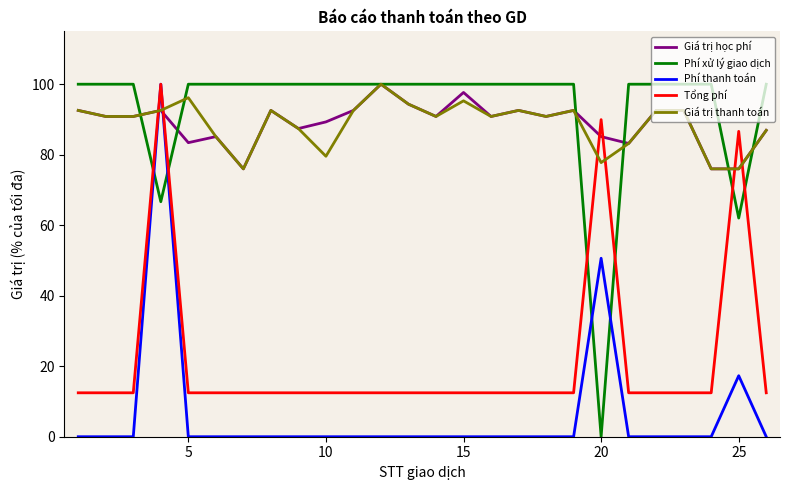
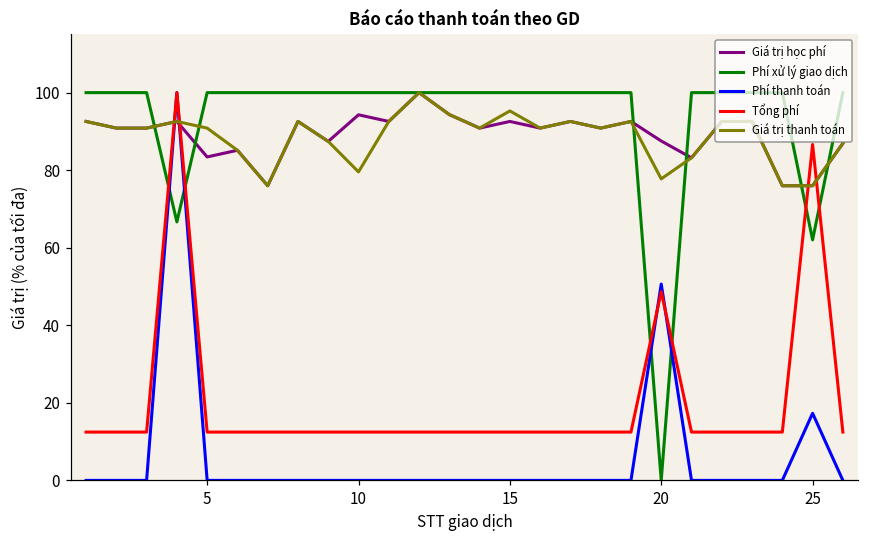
  {
    "Giá trị học phí": {
      "5": 83,
-     "10": 89,
-     "15": 98,
-     "20": 85
+     "10": 94,
+     "15": 93,
+     "20": 88
    },
    "Phí xử lý giao dịch": {
      "5": 100,
      "10": 100,
      "15": 100,
      "20": 0,
      "25": 62
    },
    "Phí thanh toán": {
      "5": 0,
      "10": 0,
      "15": 0,
      "20": 51,
      "25": 17
    },
    "Tổng phí": {
      "5": 12,
      "10": 12,
      "15": 12,
-     "20": 90,
+     "20": 49,
      "25": 87
    },
    "Giá trị thanh toán": {
-     "5": 96,
+     "5": 91,
      "10": 80,
      "15": 95,
      "20": 78
    }
  }
